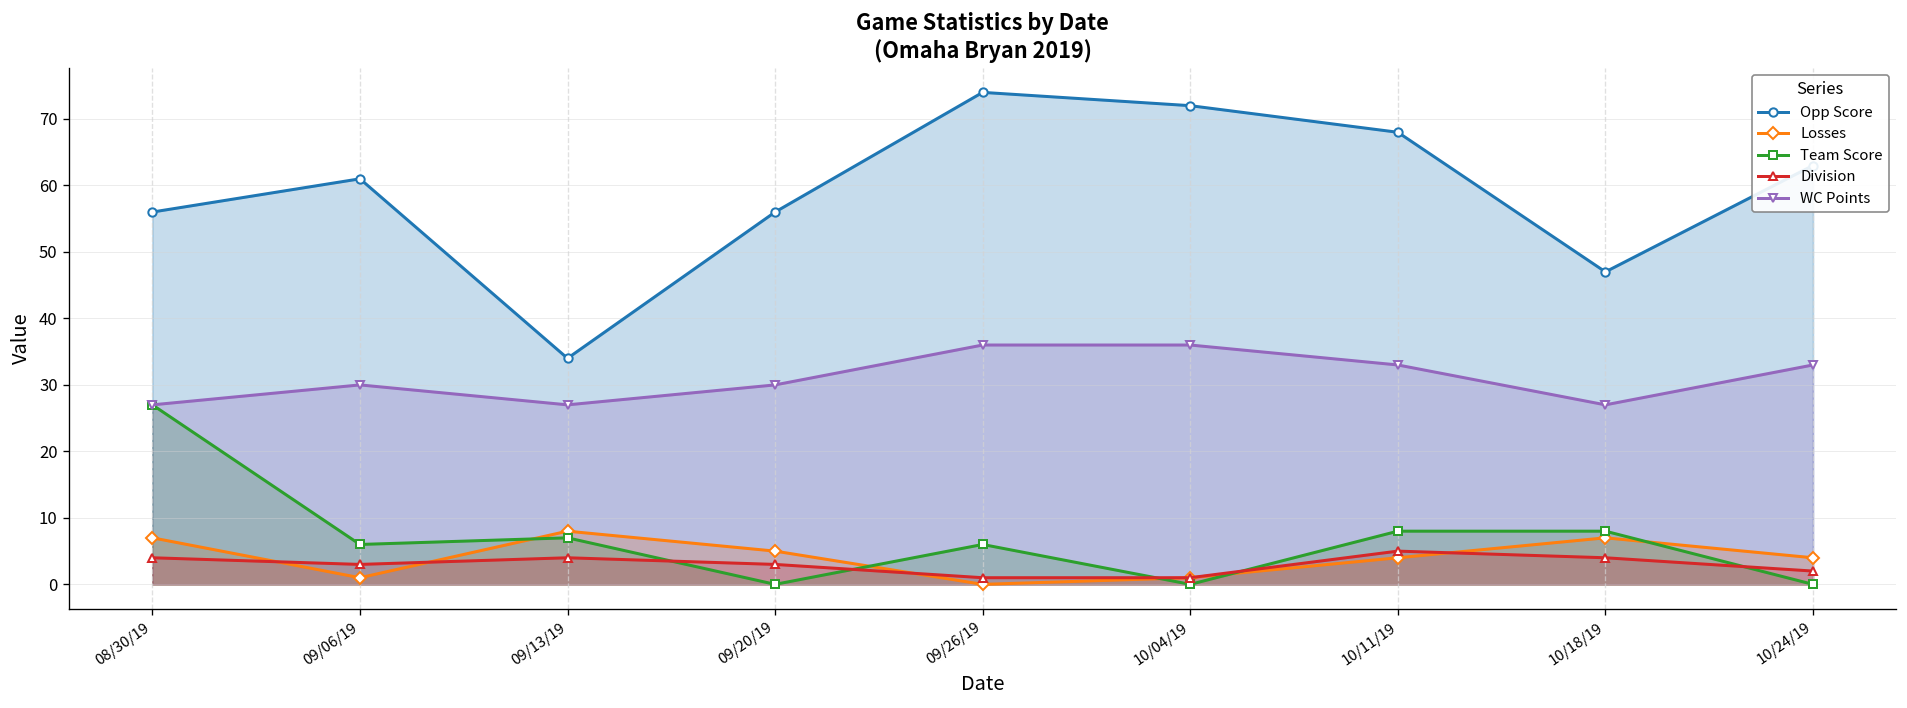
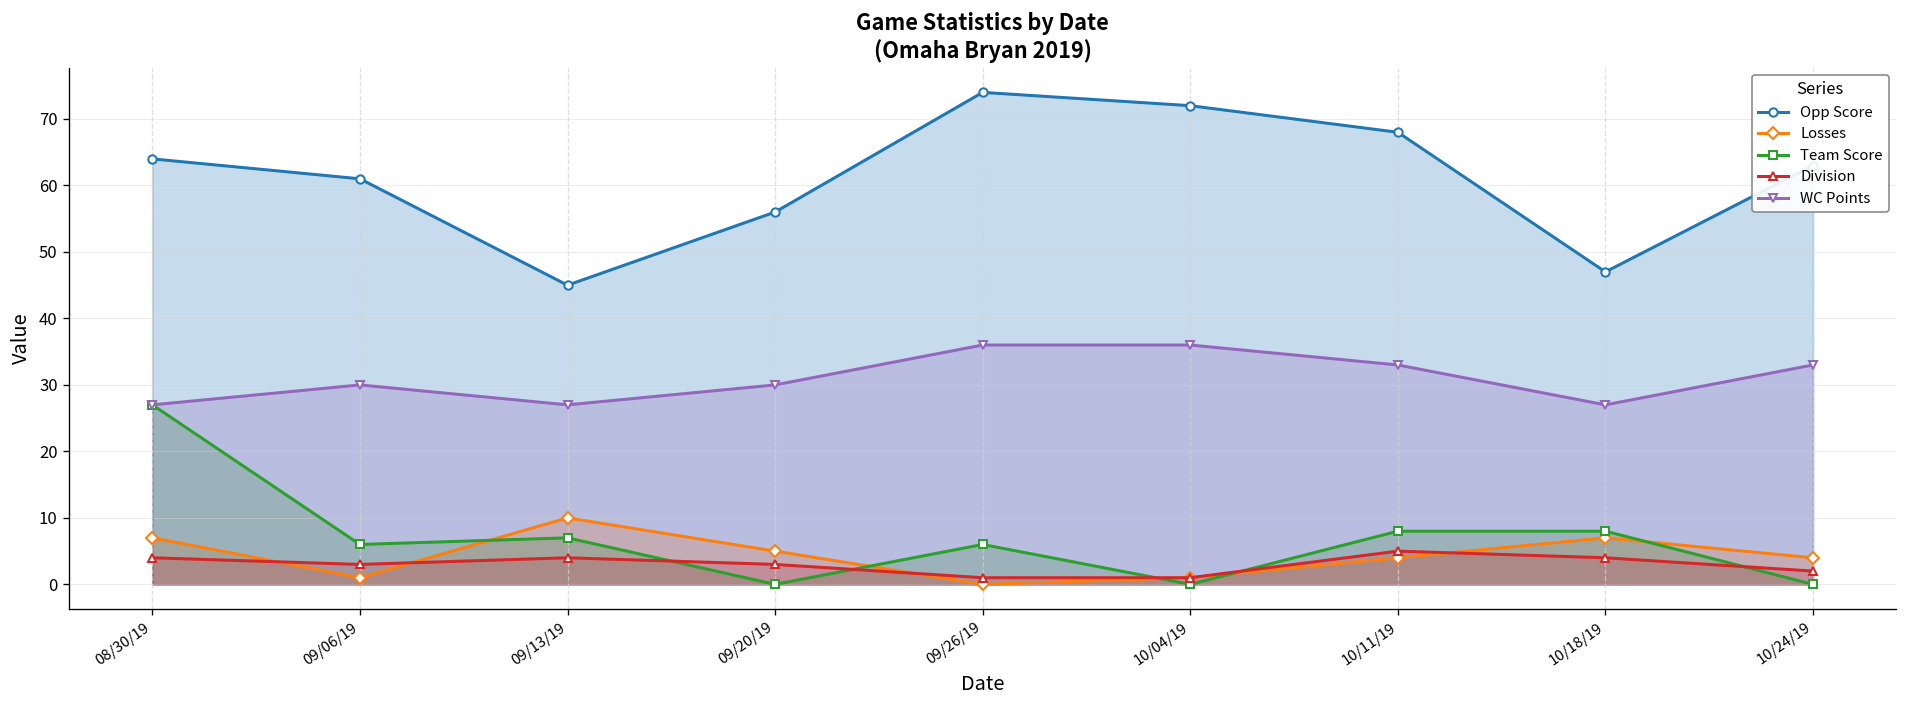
  {
    "Opp Score": {
-     "08/30/19": 56,
+     "08/30/19": 64,
      "09/06/19": 61,
-     "09/13/19": 34,
+     "09/13/19": 45,
      "09/20/19": 56,
      "09/26/19": 74,
      "10/04/19": 72,
      "10/11/19": 68,
      "10/18/19": 47
    },
    "Losses": {
      "08/30/19": 7,
      "09/06/19": 1,
-     "09/13/19": 8,
+     "09/13/19": 10,
      "09/20/19": 5,
      "09/26/19": 0,
      "10/11/19": 4,
      "10/18/19": 7,
      "10/24/19": 4
    },
    "Team Score": {
      "09/06/19": 6,
      "09/13/19": 7,
      "09/20/19": 0,
      "09/26/19": 6,
      "10/04/19": 0,
      "10/11/19": 8,
      "10/18/19": 8,
      "10/24/19": 0
    },
    "Division": {
      "08/30/19": 4,
      "09/06/19": 3,
      "09/13/19": 4,
      "09/20/19": 3,
      "09/26/19": 1,
      "10/11/19": 5,
      "10/18/19": 4,
      "10/24/19": 2
    },
    "WC Points": {
      "09/06/19": 30,
      "09/13/19": 27,
      "09/20/19": 30,
      "09/26/19": 36,
      "10/04/19": 36,
      "10/11/19": 33,
      "10/18/19": 27,
      "10/24/19": 33
    }
  }
